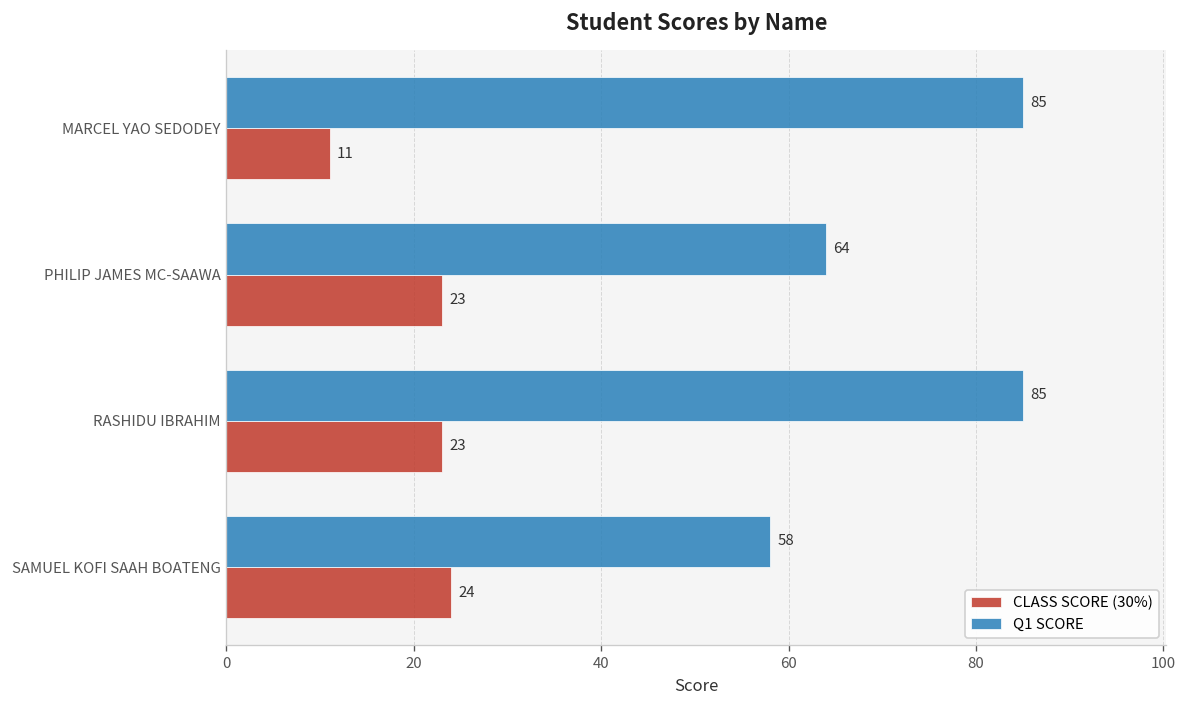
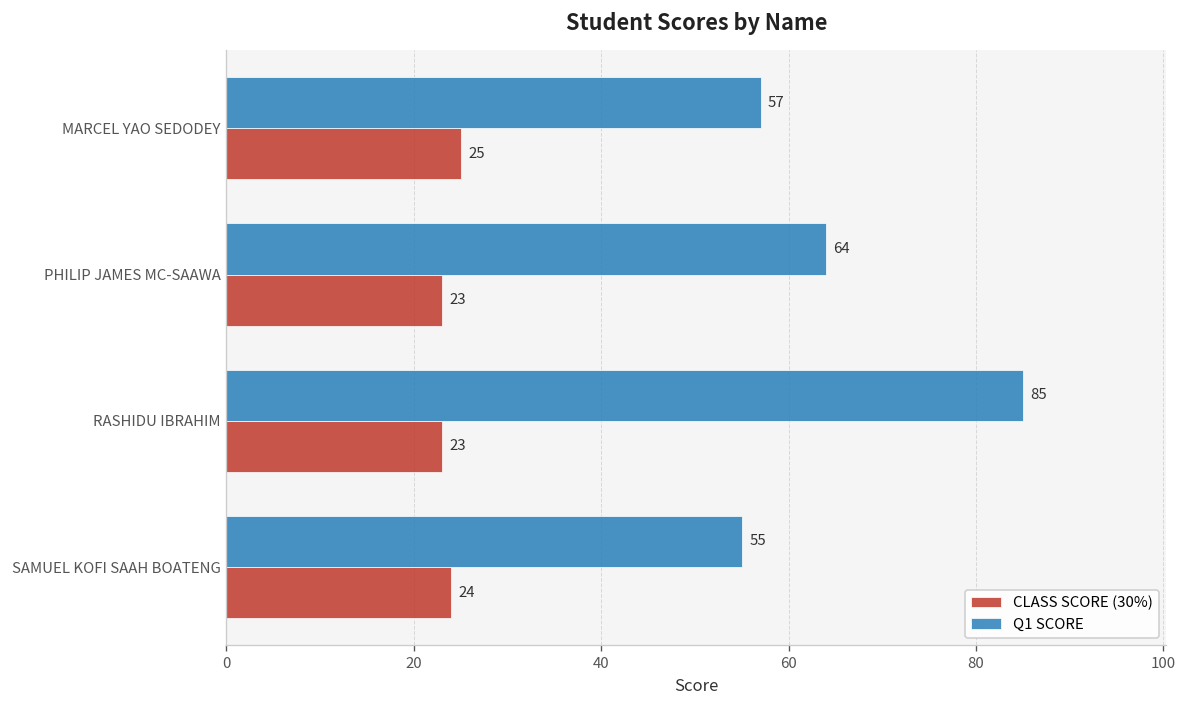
  {
    "CLASS SCORE (30%)": {
-     "MARCEL YAO SEDODEY": 11,
+     "MARCEL YAO SEDODEY": 25,
      "PHILIP JAMES MC-SAAWA": 23,
      "RASHIDU IBRAHIM": 23,
      "SAMUEL KOFI SAAH BOATENG": 24
    },
    "Q1 SCORE": {
-     "MARCEL YAO SEDODEY": 85,
+     "MARCEL YAO SEDODEY": 57,
      "PHILIP JAMES MC-SAAWA": 64,
      "RASHIDU IBRAHIM": 85,
-     "SAMUEL KOFI SAAH BOATENG": 58
+     "SAMUEL KOFI SAAH BOATENG": 55
    }
  }
